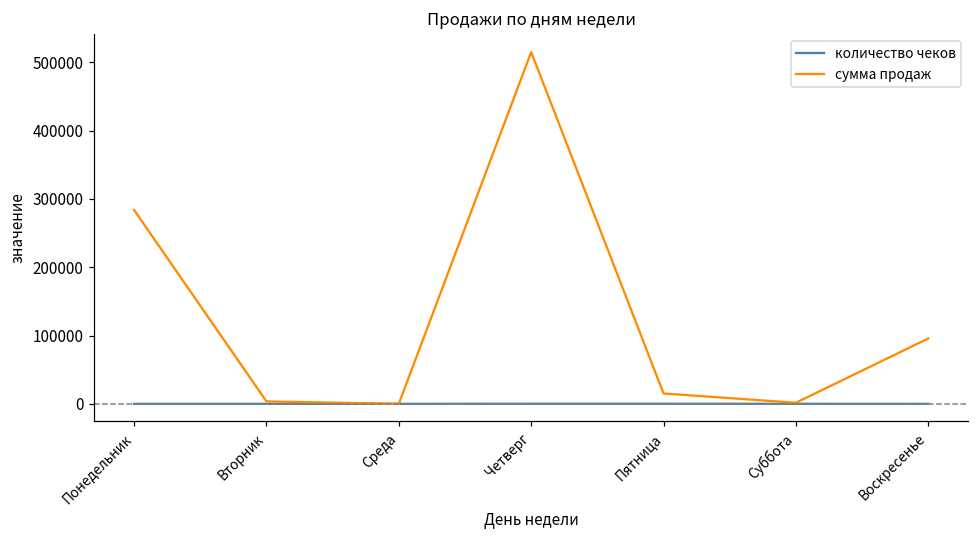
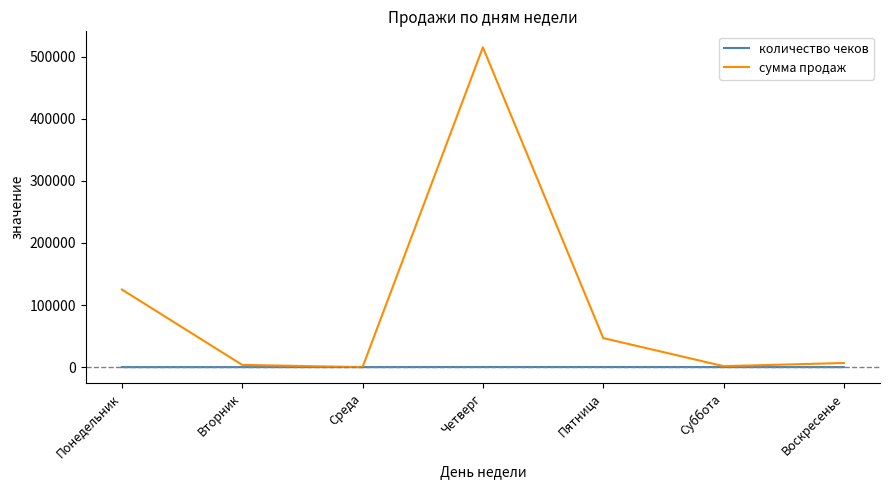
  {
    "количество чеков": {
      "Понедельник": 0,
      "Четверг": 0,
      "Пятница": 0,
      "Воскресенье": 0
    },
    "сумма продаж": {
-     "Понедельник": 280000,
+     "Понедельник": 130000,
      "Четверг": 520000,
-     "Пятница": 20000,
-     "Воскресенье": 100000
+     "Пятница": 50000,
+     "Воскресенье": 10000
    }
  }
